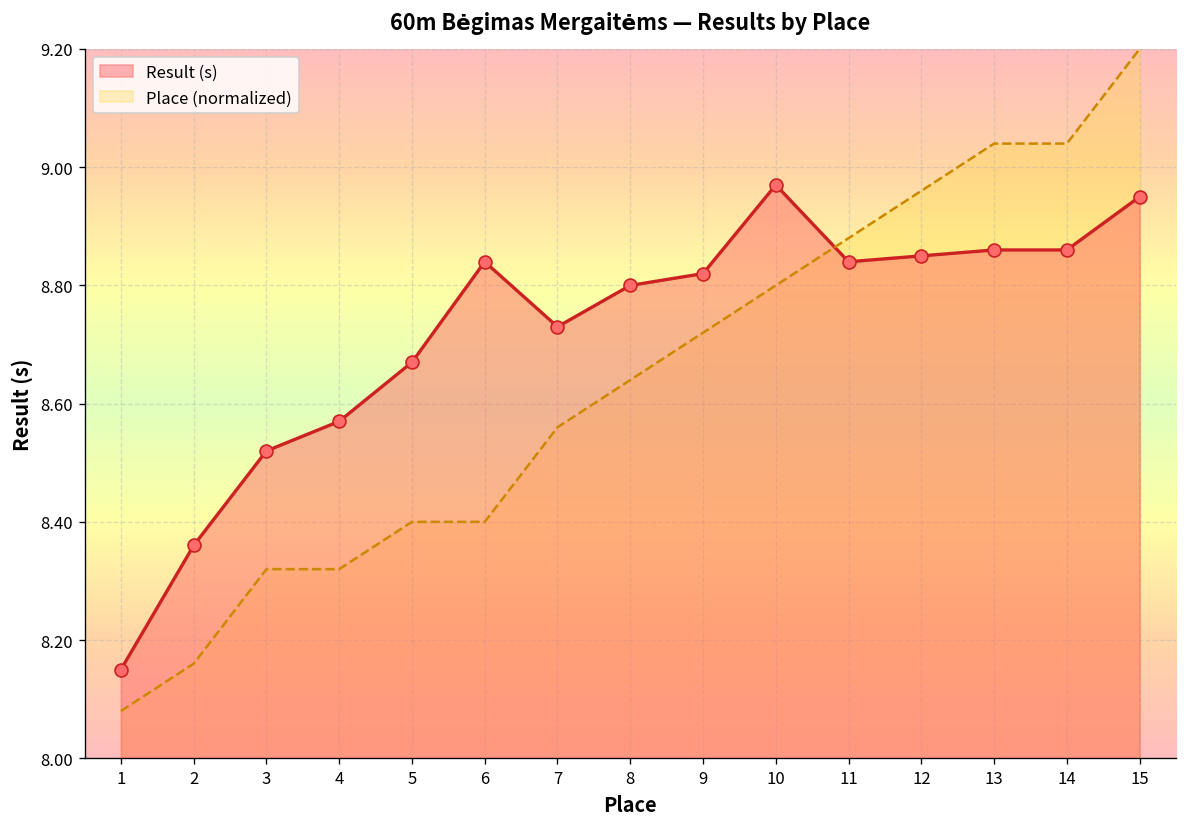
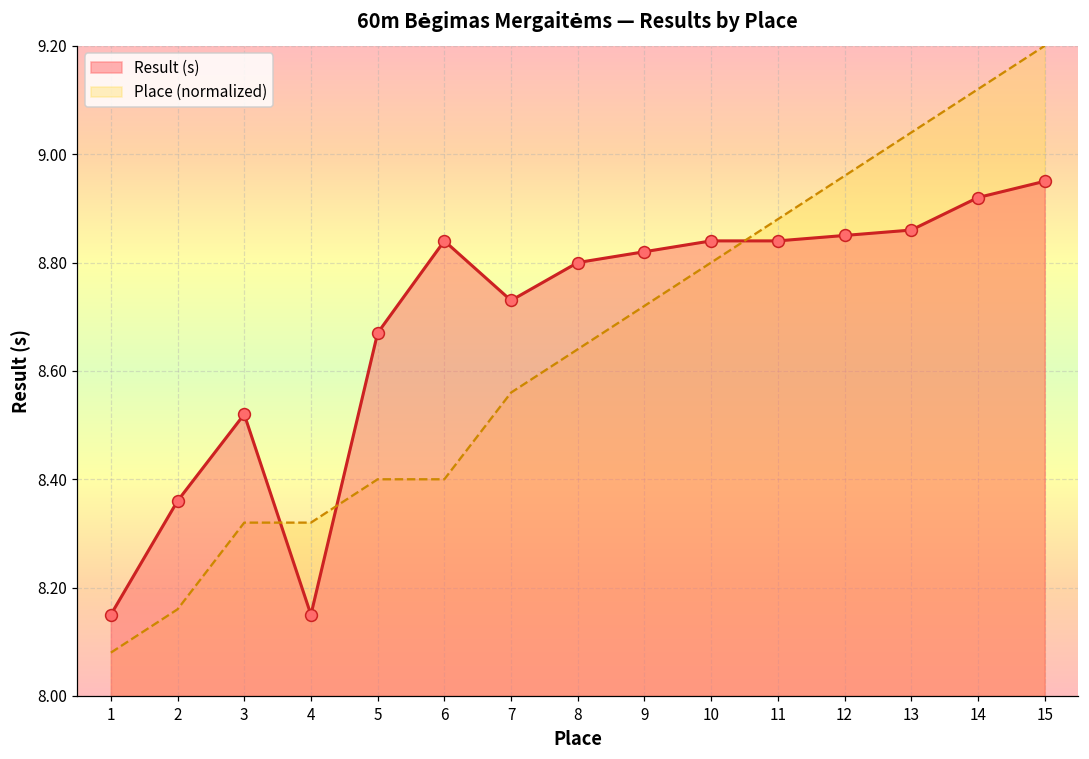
  {
    "Result (s)": {
      "1": 8.15,
      "2": 8.36,
      "3": 8.52,
-     "4": 8.57,
+     "4": 8.15,
      "5": 8.67,
      "6": 8.84,
      "7": 8.73,
      "8": 8.80,
      "9": 8.82,
-     "10": 8.97,
+     "10": 8.84,
      "11": 8.84,
      "12": 8.85,
      "13": 8.86,
-     "14": 8.86,
+     "14": 8.92,
      "15": 8.95
    },
    "Place (normalized)": {
      "1": 8.08,
      "2": 8.16,
      "3": 8.32,
      "4": 8.32,
      "5": 8.40,
      "6": 8.40,
      "7": 8.56,
      "8": 8.64,
      "9": 8.72,
      "10": 8.80,
      "11": 8.88,
      "12": 8.96,
      "13": 9.04,
-     "14": 9.04,
+     "14": 9.12,
      "15": 9.20
    }
  }
